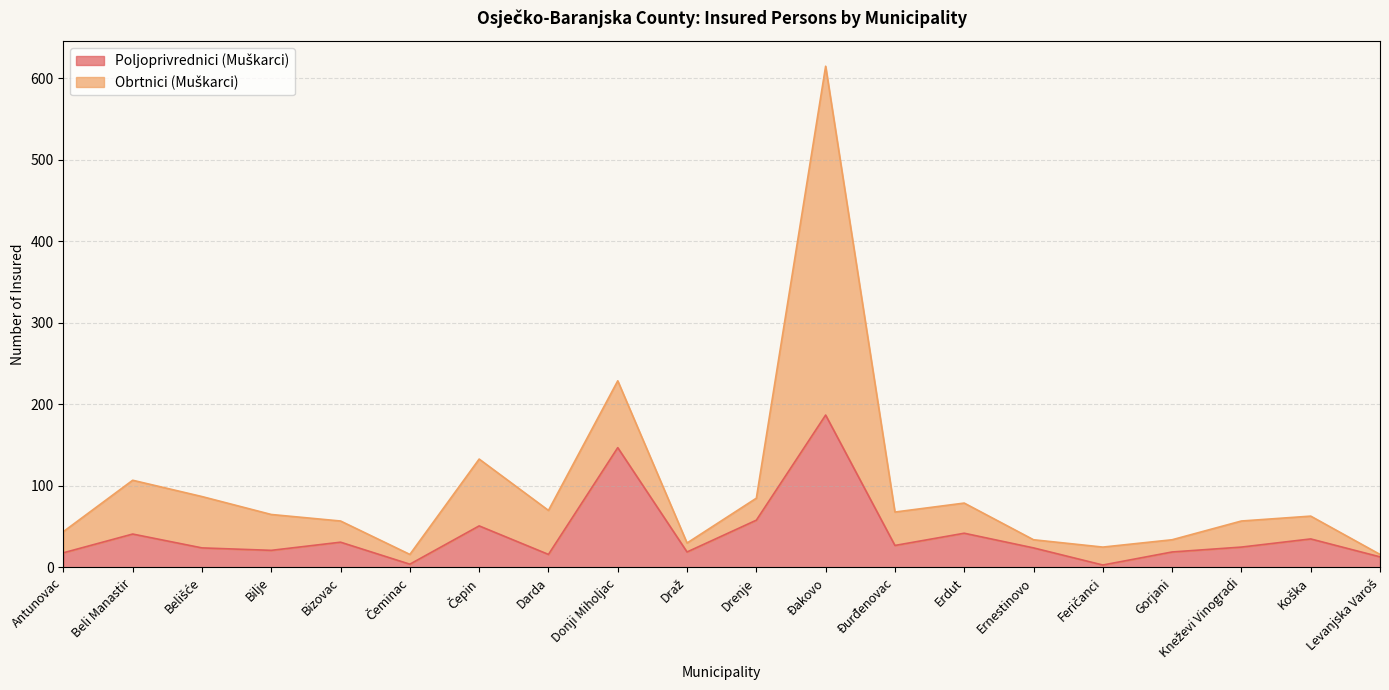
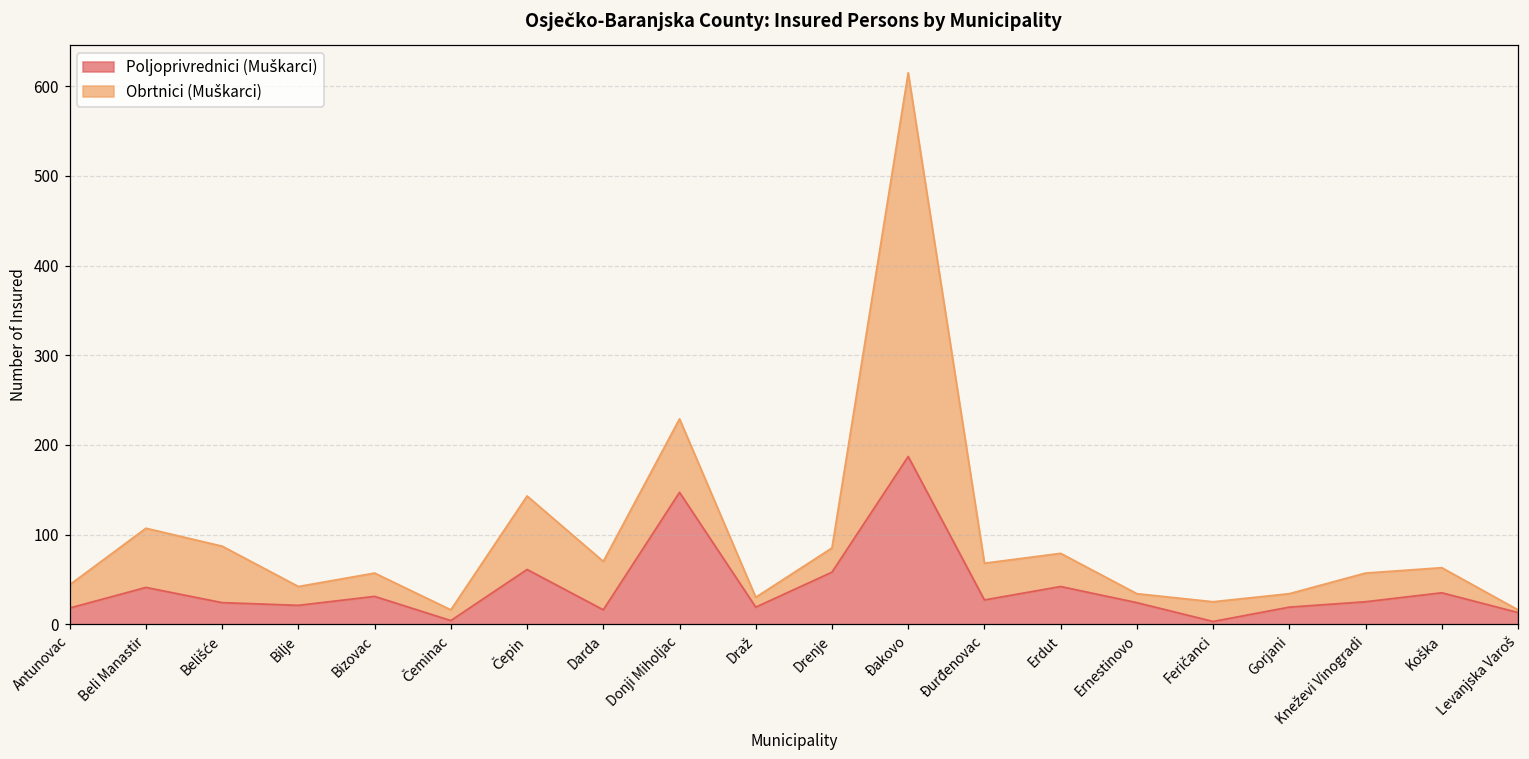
  {
    "Poljoprivrednici (Muškarci)": {
      "Antunovac": 20,
      "Beli Manastir": 40,
      "Belišće": 20,
      "Bilje": 20,
      "Bizovac": 30,
      "Čeminac": 0,
-     "Čepin": 50,
+     "Čepin": 60,
      "Darda": 20,
      "Donji Miholjac": 150,
      "Draž": 20,
      "Drenje": 60,
      "Đakovo": 190,
      "Đurđenovac": 30,
      "Erdut": 40,
      "Ernestinovo": 20,
      "Feričanci": 0,
      "Gorjani": 20,
      "Kneževi Vinogradi": 30,
      "Koška": 40
    },
    "Obrtnici (Muškarci)": {
      "Antunovac": 30,
      "Beli Manastir": 70,
      "Belišće": 60,
-     "Bilje": 40,
+     "Bilje": 20,
      "Bizovac": 30,
      "Čeminac": 10,
      "Čepin": 80,
      "Darda": 50,
      "Donji Miholjac": 80,
      "Draž": 10,
      "Drenje": 30,
      "Đakovo": 430,
      "Đurđenovac": 40,
      "Erdut": 40,
      "Ernestinovo": 10,
      "Feričanci": 20,
      "Gorjani": 20,
      "Kneževi Vinogradi": 30,
      "Koška": 30
    }
  }
